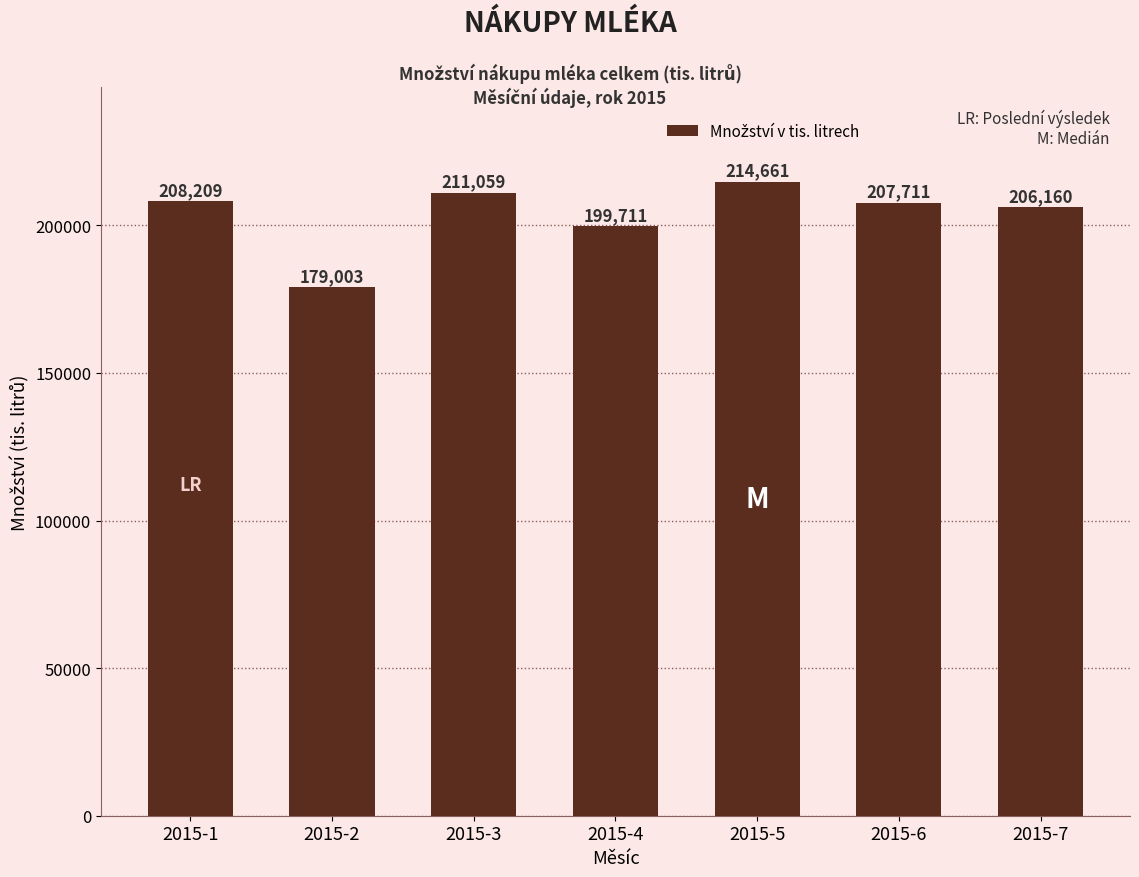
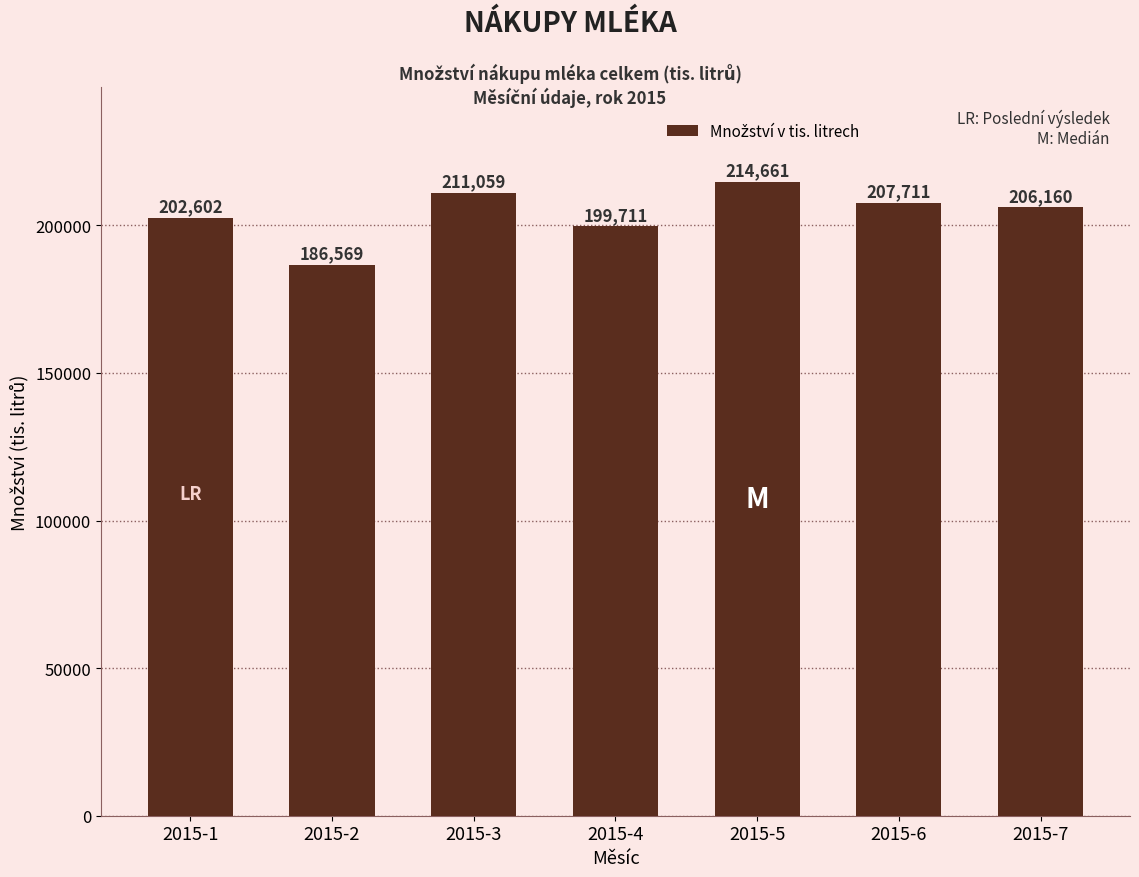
  {
-   "2015-1": "208,209",
-   "2015-2": "179,003",
+   "2015-1": "202,602",
+   "2015-2": "186,569",
    "2015-3": "211,059",
    "2015-4": "199,711",
    "2015-5": "214,661",
    "2015-6": "207,711",
    "2015-7": "206,160"
  }
